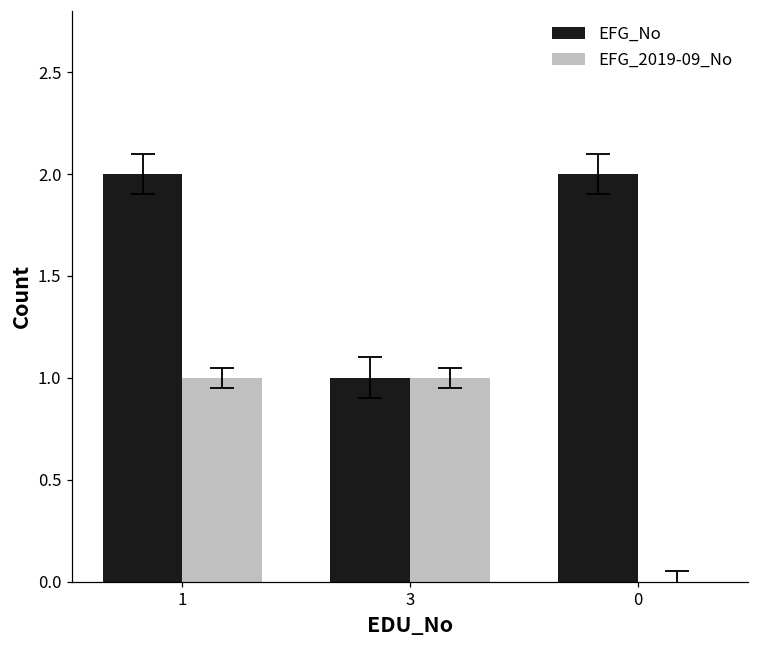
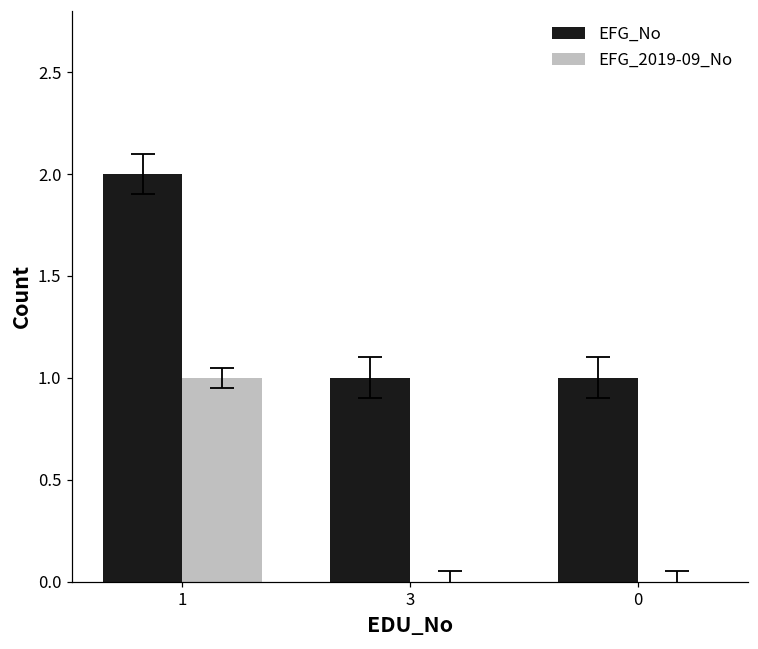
  {
    "EFG_No": {
      "1": 2,
      "3": 1,
-     "0": 2
+     "0": 1
    },
    "EFG_2019-09_No": {
      "1": 1,
-     "3": 1,
+     "3": 0,
      "0": 0
    }
  }
